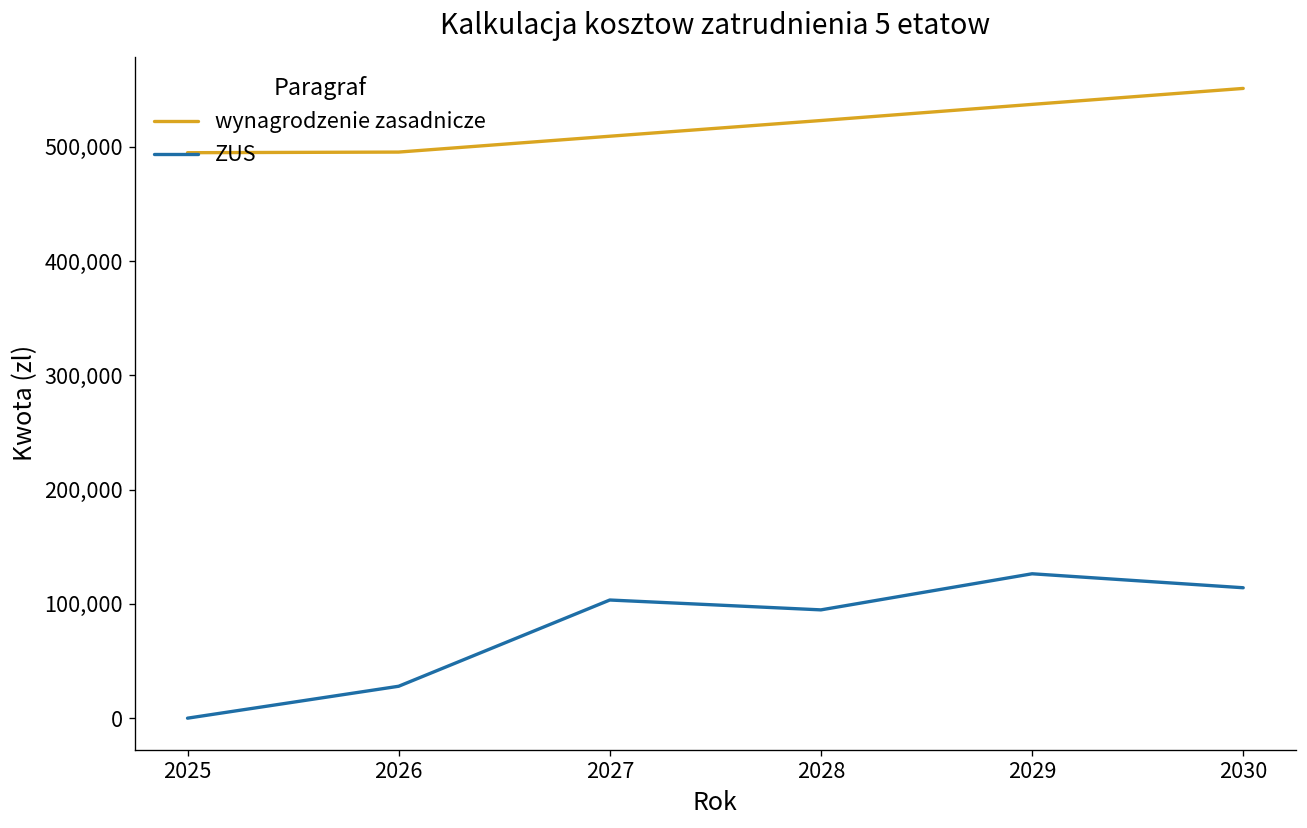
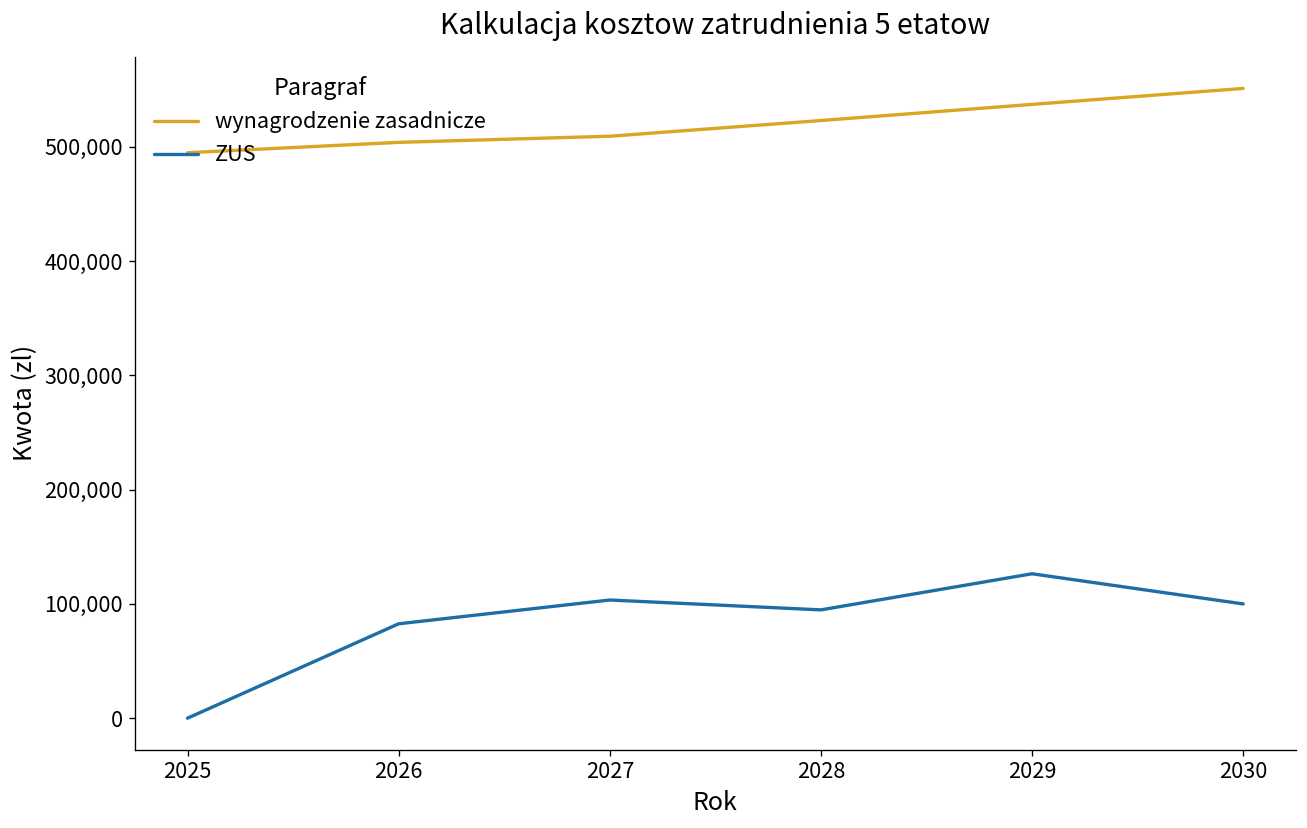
  {
    "wynagrodzenie zasadnicze": {
      "2025": "490,000",
-     "2026": "495,000",
+     "2026": "504,000",
      "2027": "510,000",
      "2028": "520,000",
      "2029": "540,000",
      "2030": "550,000"
    },
    "ZUS": {
      "2025": "0",
-     "2026": "30,000",
+     "2026": "80,000",
      "2027": "100,000",
      "2028": "90,000",
      "2029": "130,000",
-     "2030": "110,000"
+     "2030": "100,000"
    }
  }
